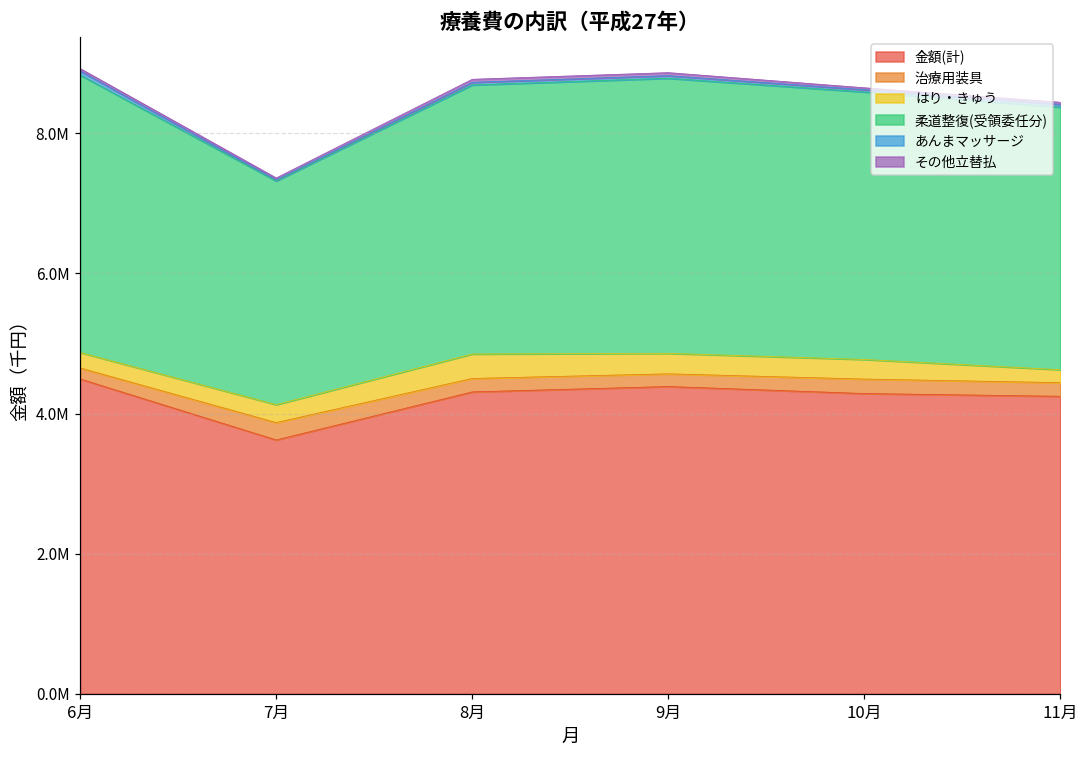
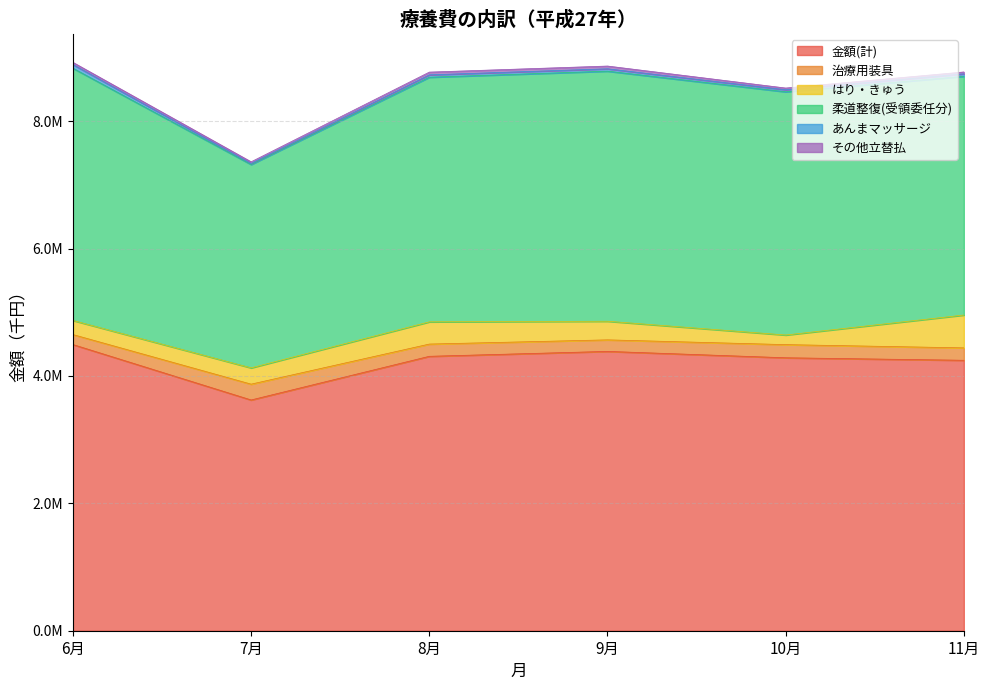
  {
    "はり・きゅう": {
      "6月": 200000,
      "7月": 300000,
      "8月": 300000,
      "9月": 300000,
-     "10月": 300000,
-     "11月": 200000
+     "10月": 200000,
+     "11月": 500000
    },
    "柔道整復(受領委任分)": {
      "6月": 4000000
    },
    "その他立替払": {
      "8月": 0,
      "9月": 0
    }
  }
